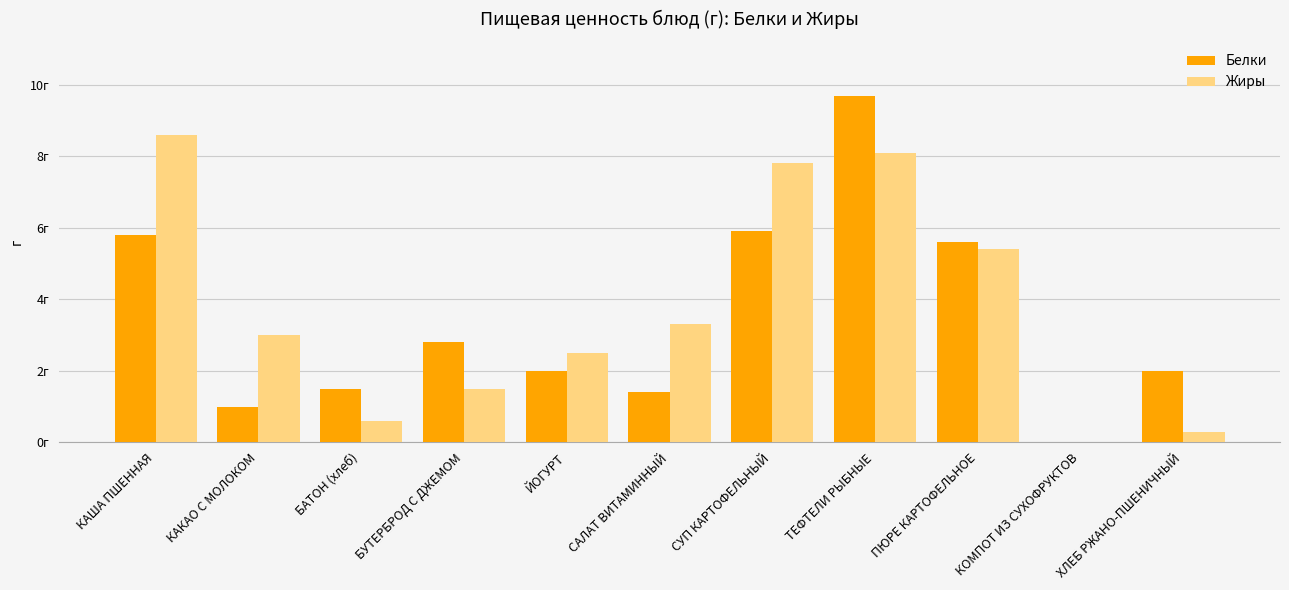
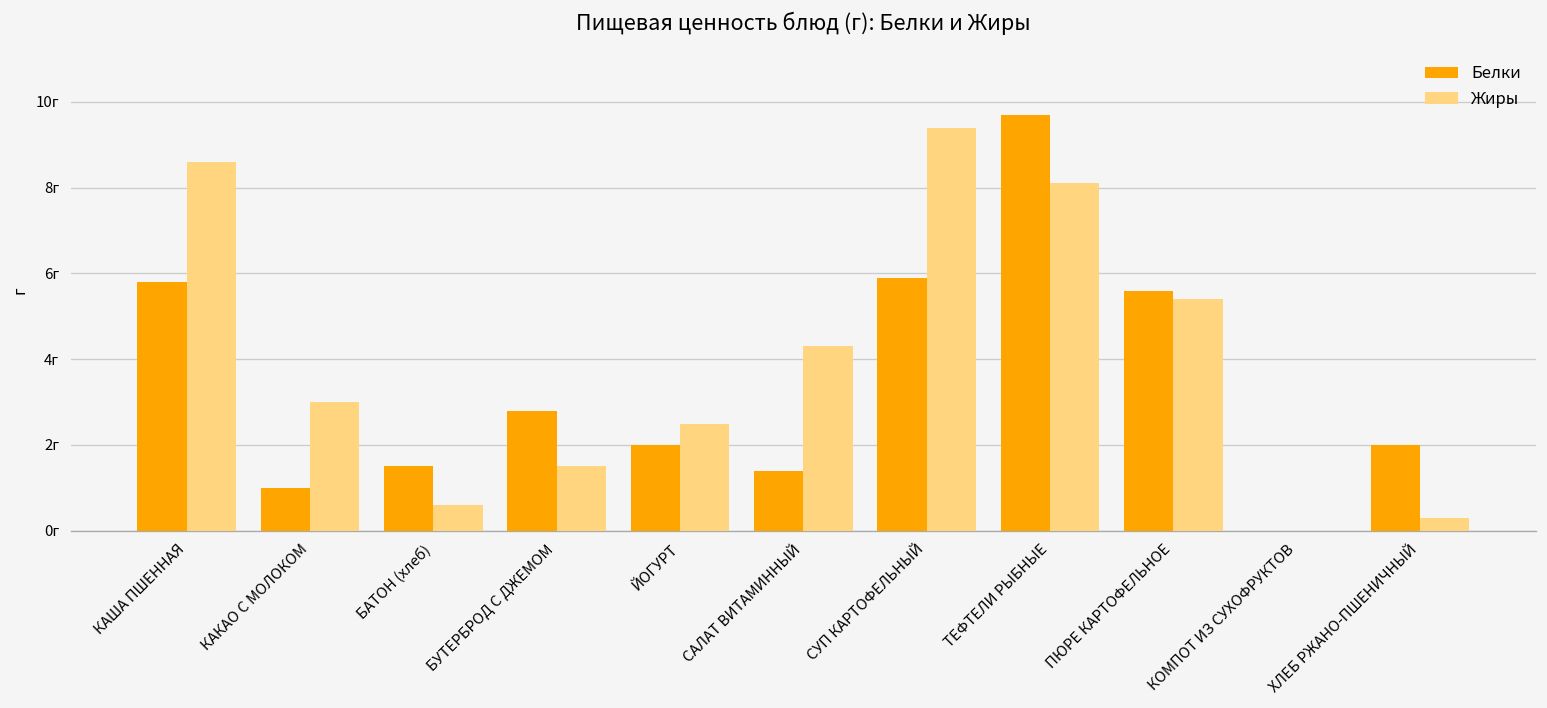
  {
    "Белки": {
      "КАША ПШЕННАЯ": "5.8г",
      "КАКАО С МОЛОКОМ": "1.0г",
      "БАТОН (хлеб)": "1.5г",
      "БУТЕРБРОД С ДЖЕМОМ": "2.8г",
      "ЙОГУРТ": "2.0г",
      "САЛАТ ВИТАМИННЫЙ": "1.4г",
      "СУП КАРТОФЕЛЬНЫЙ": "5.9г",
      "ТЕФТЕЛИ РЫБНЫЕ": "9.7г",
      "ПЮРЕ КАРТОФЕЛЬНОЕ": "5.6г",
      "КОМПОТ ИЗ СУХОФРУКТОВ": "0.0г",
      "ХЛЕБ РЖАНО-ПШЕНИЧНЫЙ": "2.0г"
    },
    "Жиры": {
      "КАША ПШЕННАЯ": "8.6г",
      "КАКАО С МОЛОКОМ": "3.0г",
      "БАТОН (хлеб)": "0.6г",
      "БУТЕРБРОД С ДЖЕМОМ": "1.5г",
      "ЙОГУРТ": "2.5г",
-     "САЛАТ ВИТАМИННЫЙ": "3.3г",
-     "СУП КАРТОФЕЛЬНЫЙ": "7.8г",
+     "САЛАТ ВИТАМИННЫЙ": "4.3г",
+     "СУП КАРТОФЕЛЬНЫЙ": "9.4г",
      "ТЕФТЕЛИ РЫБНЫЕ": "8.1г",
      "ПЮРЕ КАРТОФЕЛЬНОЕ": "5.4г",
      "КОМПОТ ИЗ СУХОФРУКТОВ": "0.0г",
      "ХЛЕБ РЖАНО-ПШЕНИЧНЫЙ": "0.3г"
    }
  }
